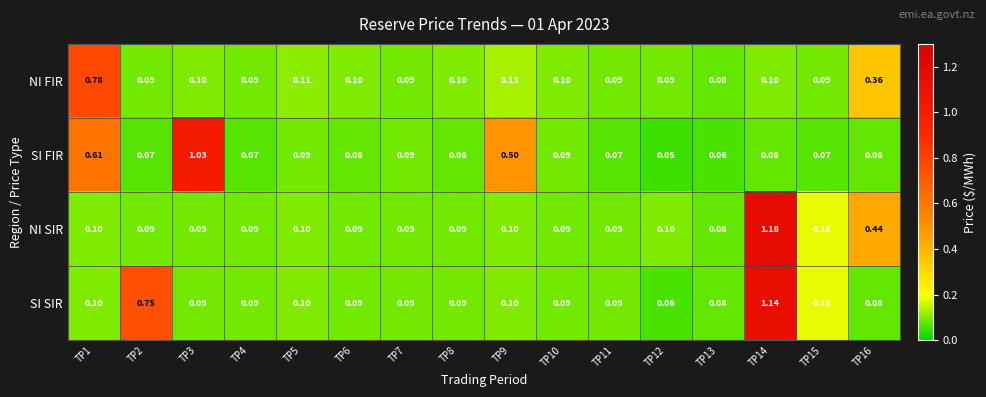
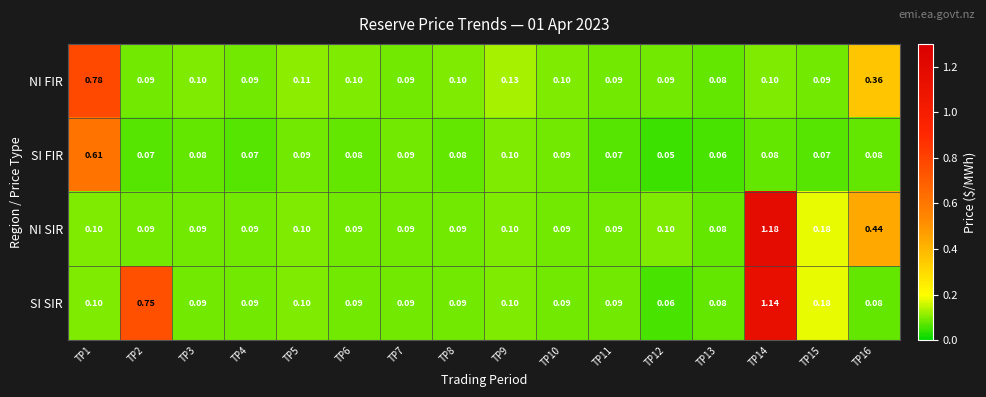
  {
    "NI FIR": {
      "TP1": 0.78,
      "TP2": 0.09,
      "TP3": 0.10,
      "TP4": 0.09,
      "TP5": 0.11,
      "TP6": 0.10,
      "TP7": 0.09,
      "TP8": 0.10,
      "TP9": 0.13,
      "TP10": 0.10,
      "TP11": 0.09,
      "TP12": 0.09,
      "TP13": 0.08,
      "TP14": 0.10,
      "TP15": 0.09,
      "TP16": 0.36
    },
    "SI FIR": {
      "TP1": 0.61,
      "TP2": 0.07,
-     "TP3": 1.03,
+     "TP3": 0.08,
      "TP4": 0.07,
      "TP5": 0.09,
      "TP6": 0.08,
      "TP7": 0.09,
      "TP8": 0.08,
-     "TP9": 0.50,
+     "TP9": 0.10,
      "TP10": 0.09,
      "TP11": 0.07,
      "TP12": 0.05,
      "TP13": 0.06,
      "TP14": 0.08,
      "TP15": 0.07,
      "TP16": 0.08
    },
    "NI SIR": {
      "TP1": 0.10,
      "TP2": 0.09,
      "TP3": 0.09,
      "TP4": 0.09,
      "TP5": 0.10,
      "TP6": 0.09,
      "TP7": 0.09,
      "TP8": 0.09,
      "TP9": 0.10,
      "TP10": 0.09,
      "TP11": 0.09,
      "TP12": 0.10,
      "TP13": 0.08,
      "TP14": 1.18,
      "TP15": 0.18,
      "TP16": 0.44
    },
    "SI SIR": {
      "TP1": 0.10,
      "TP2": 0.75,
      "TP3": 0.09,
      "TP4": 0.09,
      "TP5": 0.10,
      "TP6": 0.09,
      "TP7": 0.09,
      "TP8": 0.09,
      "TP9": 0.10,
      "TP10": 0.09,
      "TP11": 0.09,
      "TP12": 0.06,
      "TP13": 0.08,
      "TP14": 1.14,
      "TP15": 0.18,
      "TP16": 0.08
    }
  }
